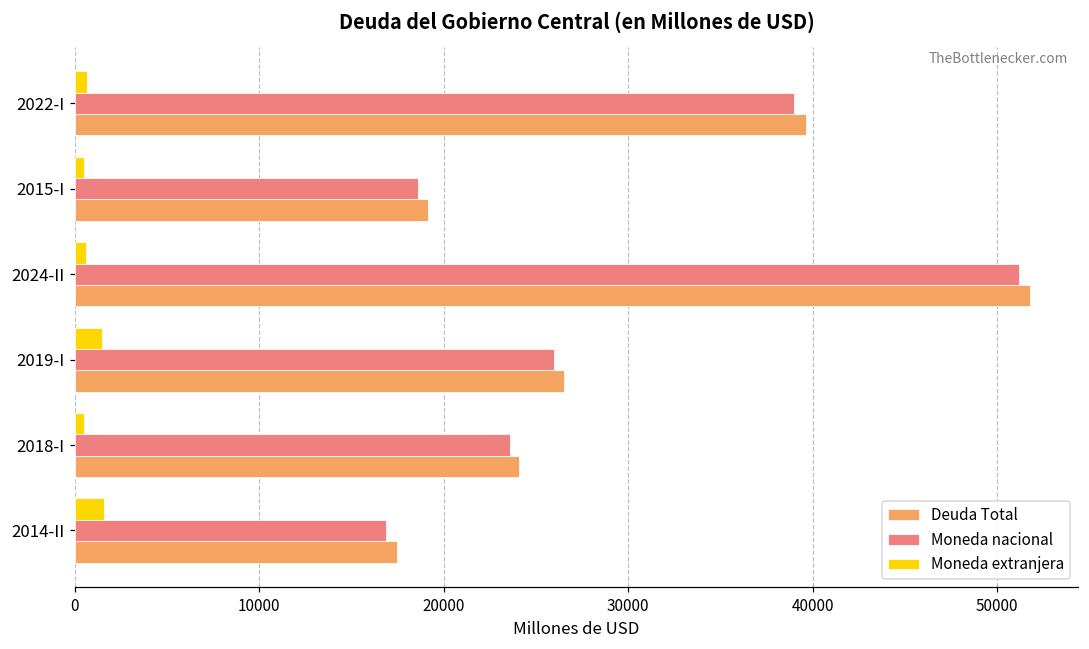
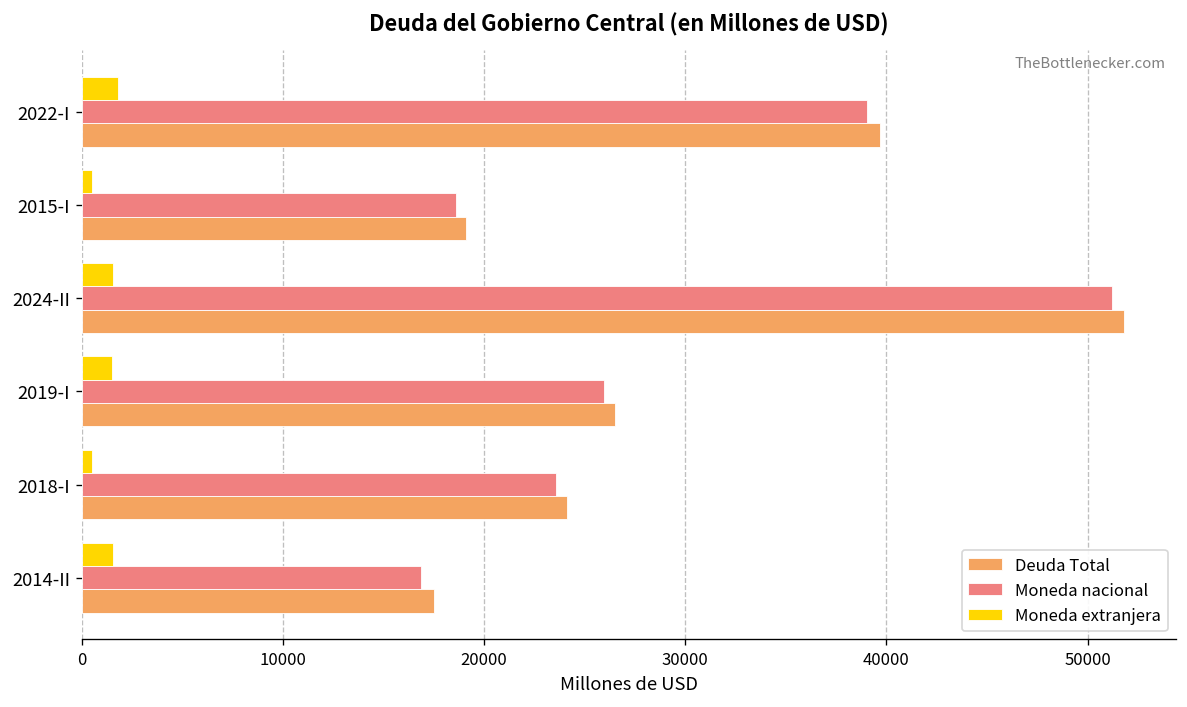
  {
    "Moneda extranjera": {
-     "2022-I": 600,
+     "2022-I": 1800,
      "2015-I": 500,
-     "2024-II": 600,
+     "2024-II": 1600,
      "2019-I": 1500,
      "2018-I": 500,
      "2014-II": 1600
    }
  }
